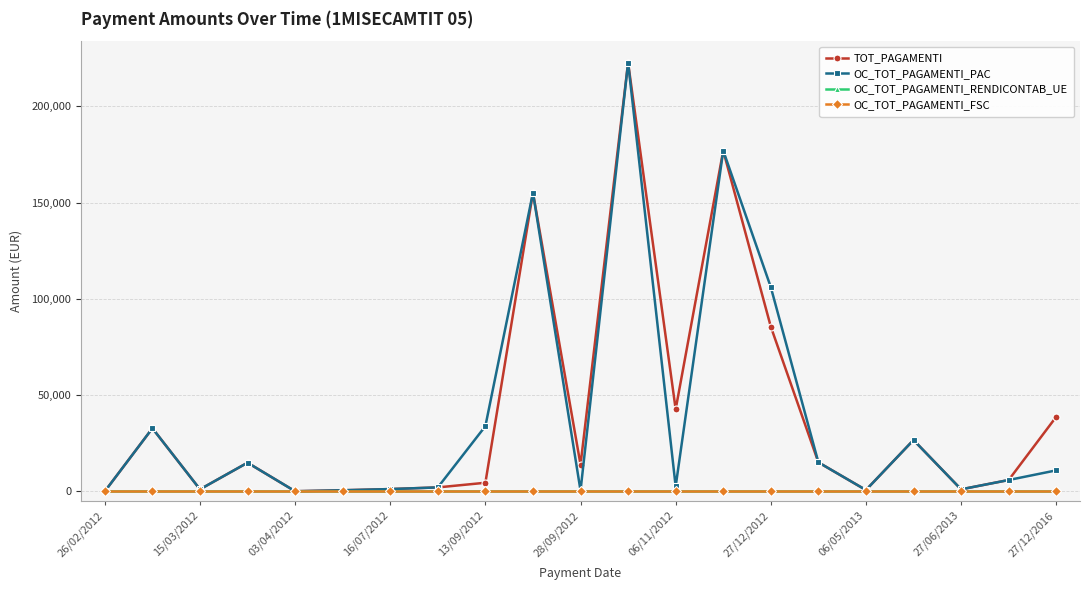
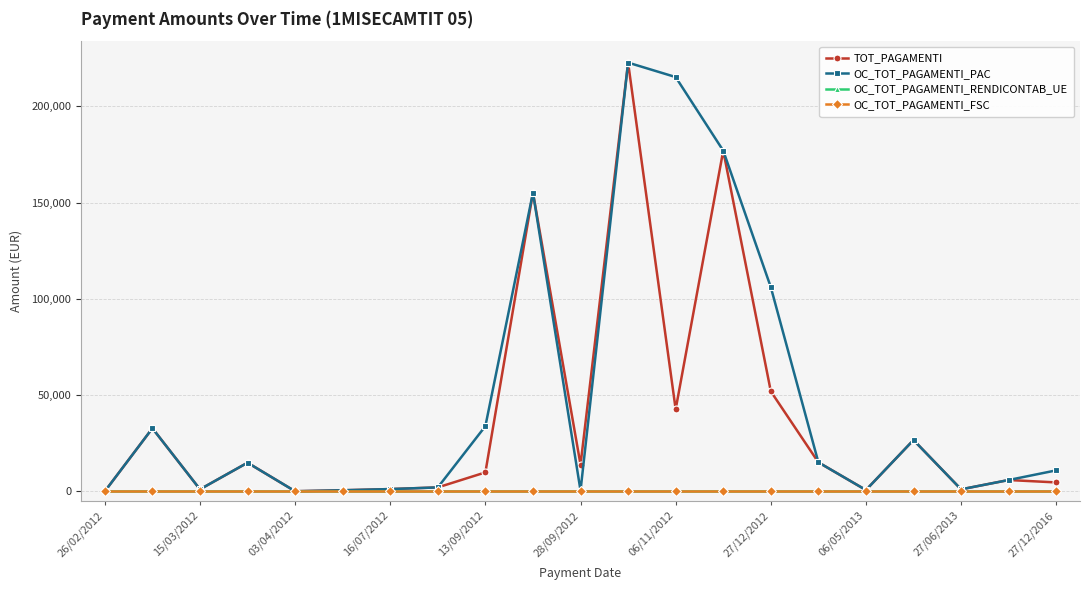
  {
    "TOT_PAGAMENTI": {
-     "13/09/2012": "4,000",
+     "13/09/2012": "10,000",
      "28/09/2012": "14,000",
      "06/11/2012": "43,000",
-     "27/12/2012": "86,000",
-     "27/12/2016": "39,000"
+     "27/12/2012": "52,000",
+     "27/12/2016": "5,000"
    },
    "OC_TOT_PAGAMENTI_PAC": {
      "13/09/2012": "34,000",
-     "06/11/2012": "3,000",
+     "06/11/2012": "215,000",
      "27/12/2012": "106,000",
      "27/12/2016": "11,000"
    },
    "OC_TOT_PAGAMENTI_FSC": {
      "13/09/2012": "0",
      "06/11/2012": "0",
      "27/12/2012": "0",
      "27/12/2016": "0"
    }
  }
